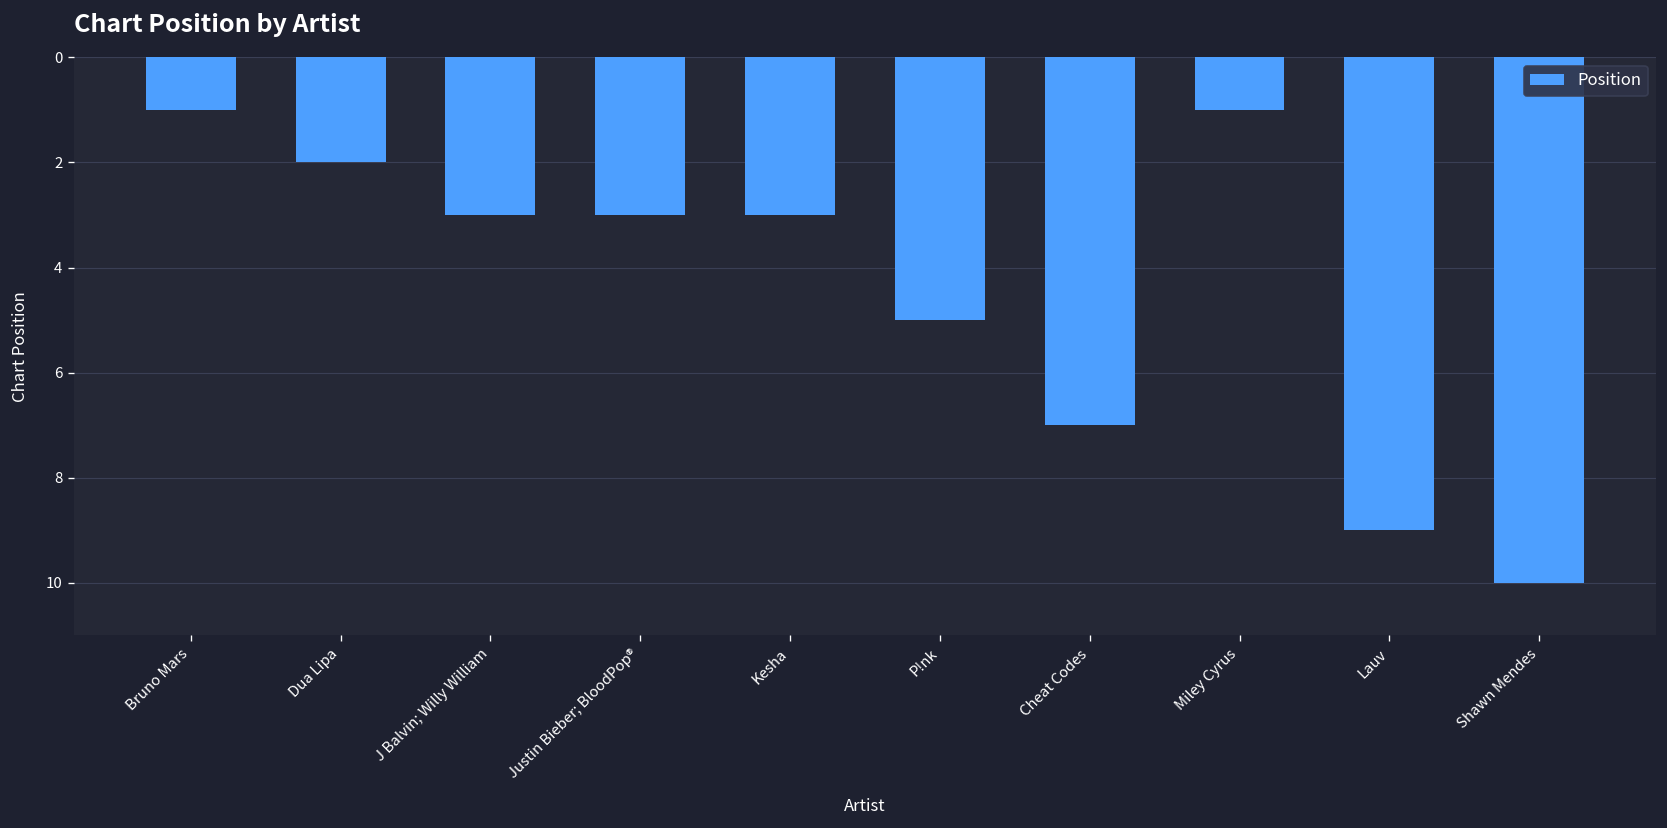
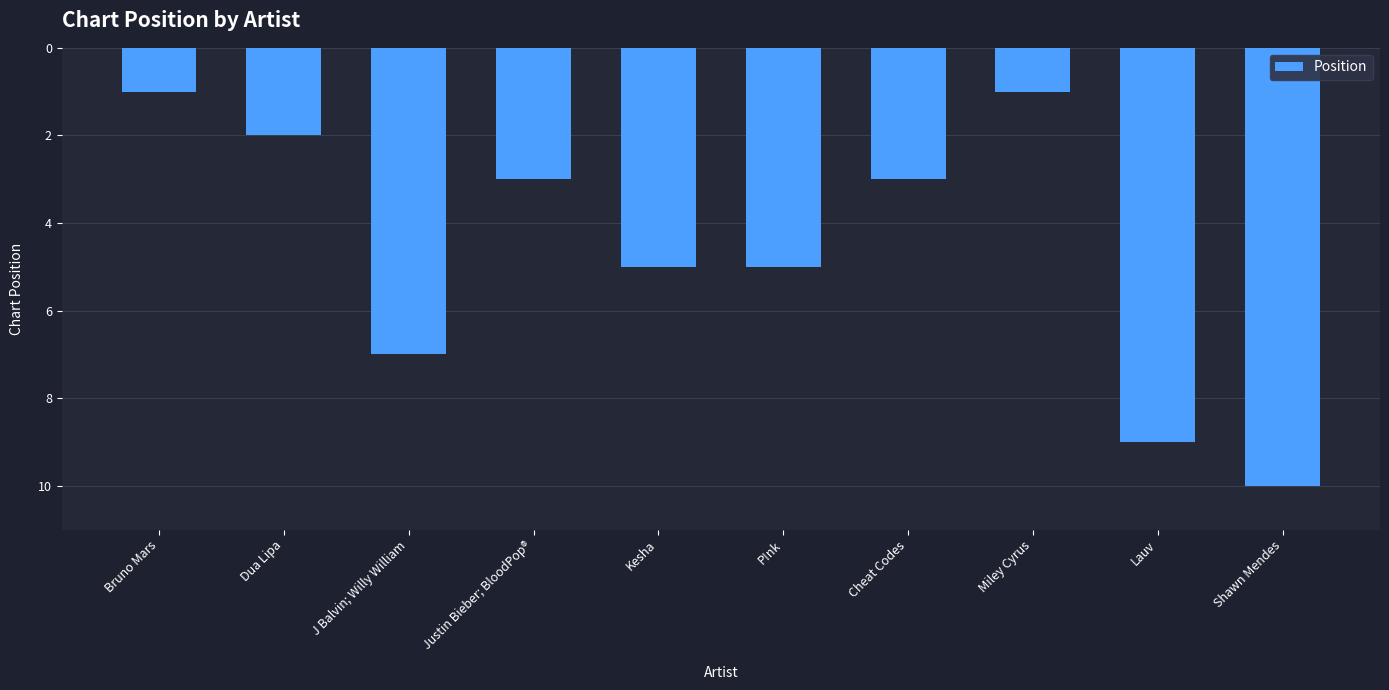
  {
    "Bruno Mars": 1,
    "Dua Lipa": 2,
-   "J Balvin; Willy William": 3,
+   "J Balvin; Willy William": 7,
    "Justin Bieber; BloodPop®": 3,
-   "Kesha": 3,
+   "Kesha": 5,
    "P!nk": 5,
-   "Cheat Codes": 7,
+   "Cheat Codes": 3,
    "Miley Cyrus": 1,
    "Lauv": 9,
    "Shawn Mendes": 10
  }
